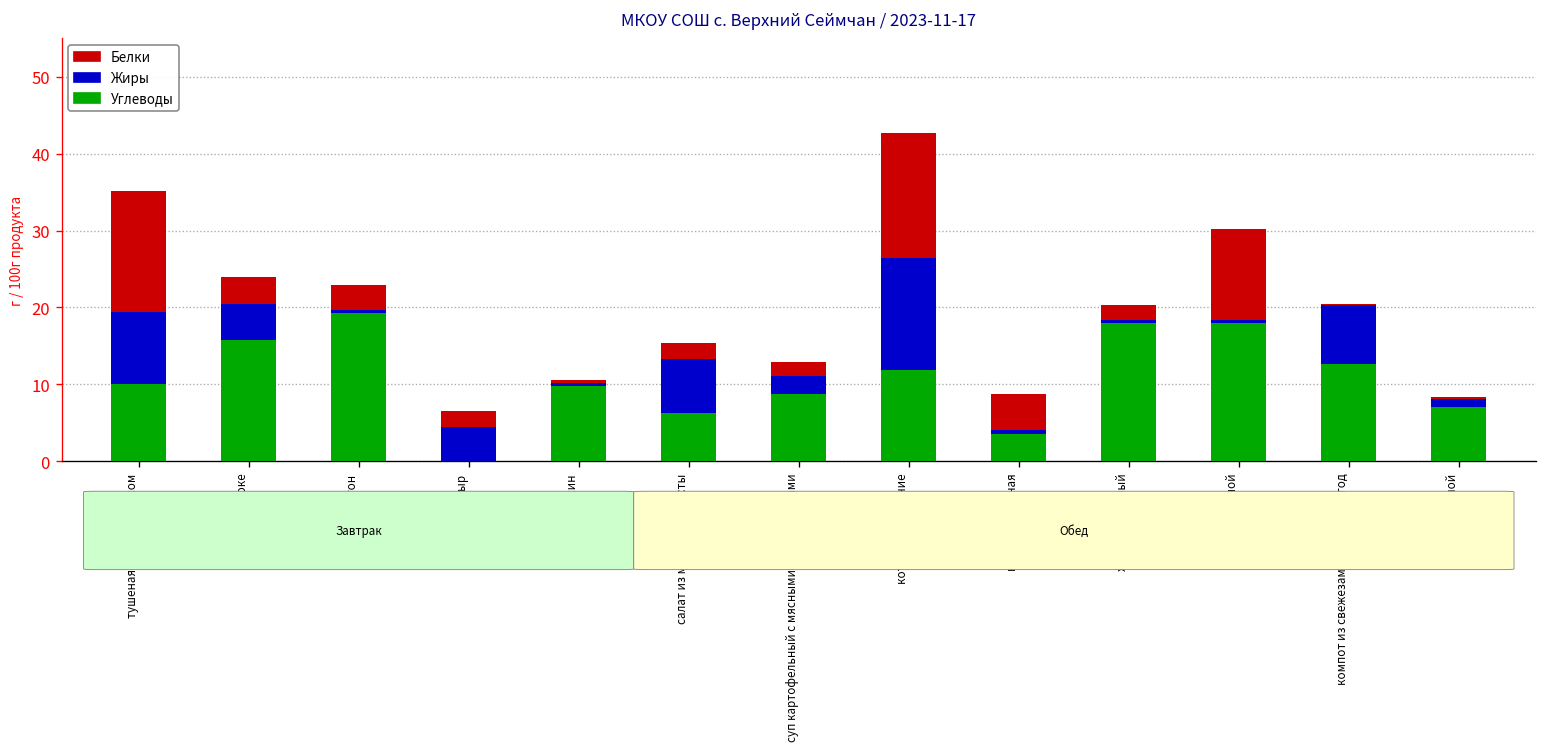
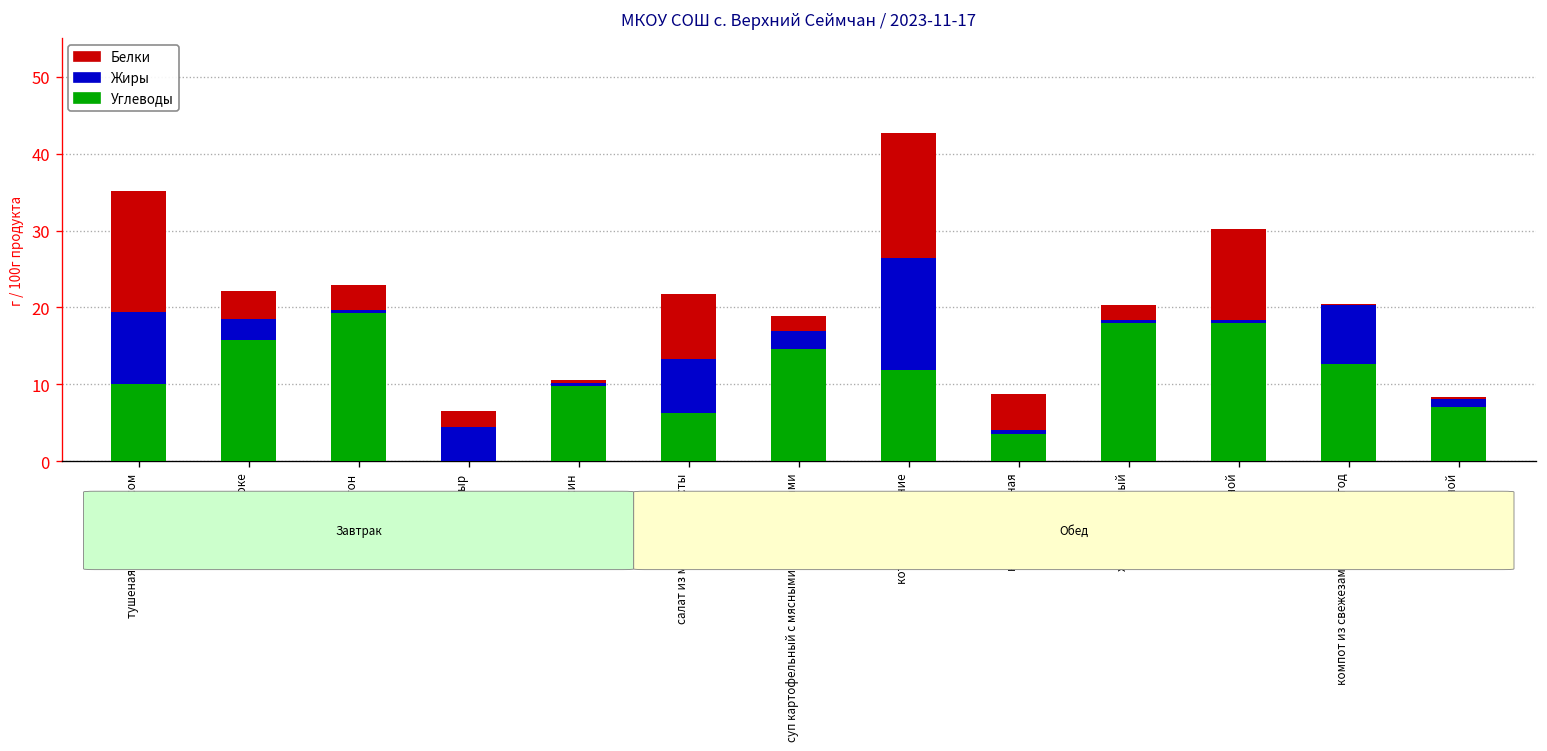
  {
    "Углеводы": {
      "тушеная капуста с мясом": 10,
      "какао на молоке": 16,
      "батон": 19,
      "сыр": 0,
      "апельсин": 10,
      "салат из морской капусты": 6,
-     "суп картофельный с мясными фрикадельками": 9,
+     "суп картофельный с мясными фрикадельками": 15,
      "котлеты домашние": 12,
      "каша пшеничная": 4,
      "хлеб пшеничный": 18,
      "хлеб ржаной": 18,
      "компот из свежезамороженных ягод": 13,
      "соус основной": 7
    },
    "Жиры": {
      "тушеная капуста с мясом": 9,
-     "какао на молоке": 5,
+     "какао на молоке": 3,
      "батон": 0,
      "сыр": 4,
      "апельсин": 0,
      "салат из морской капусты": 7,
      "суп картофельный с мясными фрикадельками": 2,
      "котлеты домашние": 14,
      "каша пшеничная": 1,
      "хлеб пшеничный": 0,
      "хлеб ржаной": 0,
      "компот из свежезамороженных ягод": 8,
      "соус основной": 1
    },
    "Белки": {
      "тушеная капуста с мясом": 16,
      "какао на молоке": 4,
      "батон": 3,
      "сыр": 2,
      "апельсин": 0,
-     "салат из морской капусты": 2,
+     "салат из морской капусты": 9,
      "суп картофельный с мясными фрикадельками": 2,
      "котлеты домашние": 16,
      "каша пшеничная": 5,
      "хлеб пшеничный": 2,
      "хлеб ржаной": 12
    }
  }
